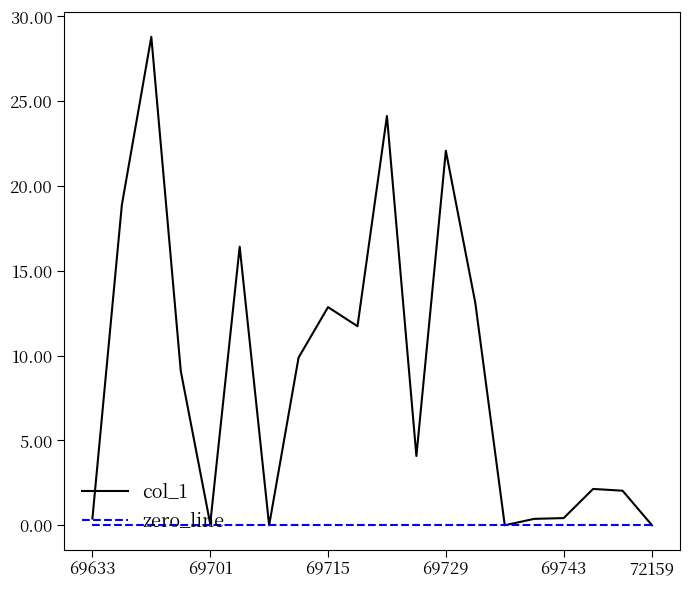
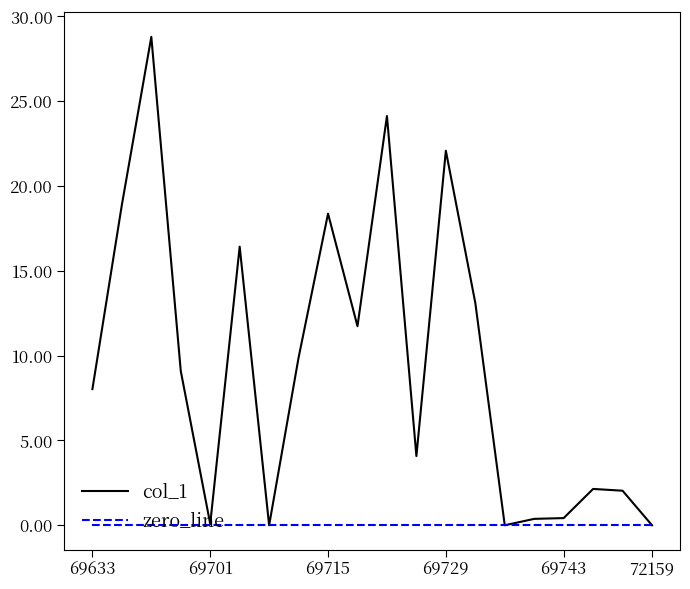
  {
    "col_1": {
-     "69633": 0.4,
-     "69715": 12.9,
+     "69633": 8.0,
+     "69715": 18.4,
      "69729": 22.1,
      "69743": 0.4
    },
    "zero_line": {
      "69633": 0.0,
      "69715": 0.0,
      "69729": 0.0,
      "69743": 0.0
    }
  }
